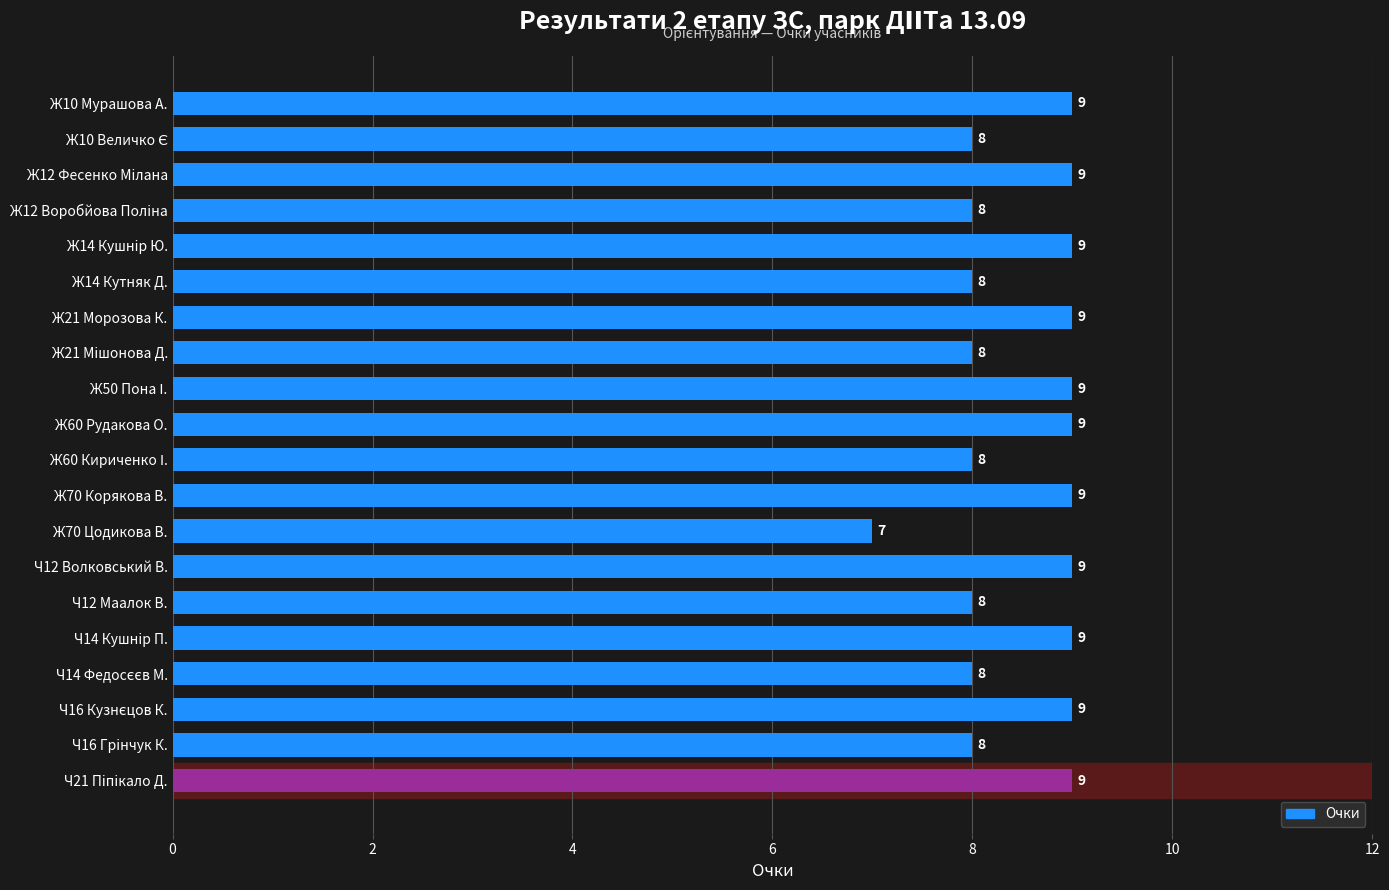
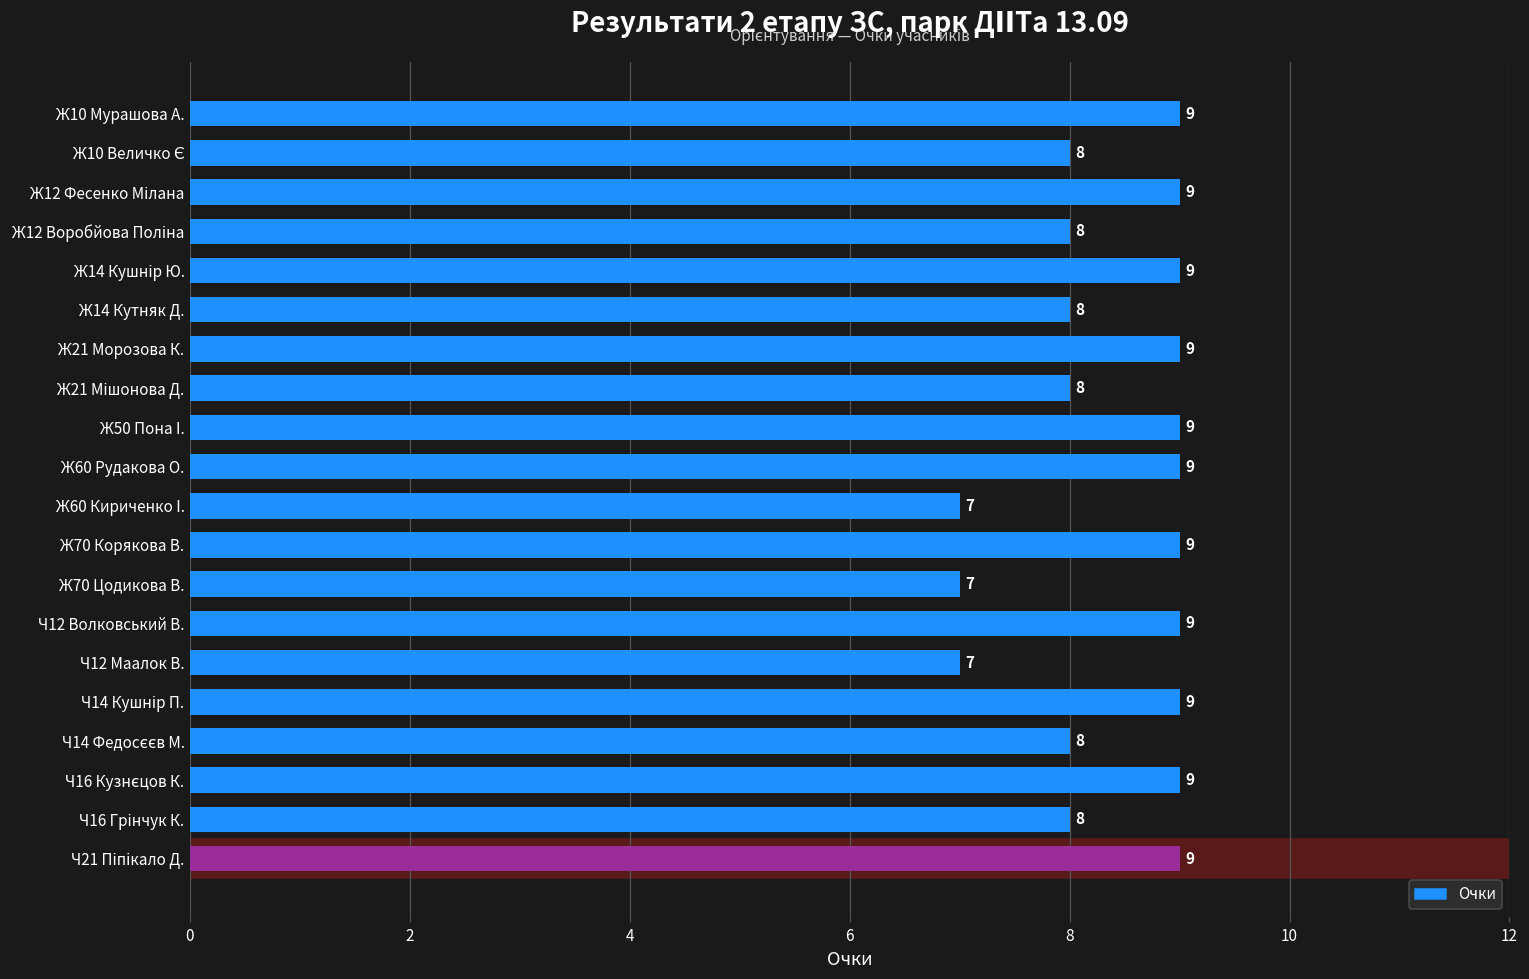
  {
    "Ж10 Мурашова А.": 9,
    "Ж10 Величко Є": 8,
    "Ж12 Фесенко Мілана": 9,
    "Ж12 Воробйова Поліна": 8,
    "Ж14 Кушнір Ю.": 9,
    "Ж14 Кутняк Д.": 8,
    "Ж21 Морозова К.": 9,
    "Ж21 Мішонова Д.": 8,
    "Ж50 Пона І.": 9,
    "Ж60 Рудакова О.": 9,
-   "Ж60 Кириченко І.": 8,
+   "Ж60 Кириченко І.": 7,
    "Ж70 Корякова В.": 9,
    "Ж70 Цодикова В.": 7,
    "Ч12 Волковський В.": 9,
-   "Ч12 Маалок В.": 8,
+   "Ч12 Маалок В.": 7,
    "Ч14 Кушнір П.": 9,
    "Ч14 Федосєєв М.": 8,
    "Ч16 Кузнєцов К.": 9,
    "Ч16 Грінчук К.": 8,
    "Ч21 Піпікало Д.": 9
  }
